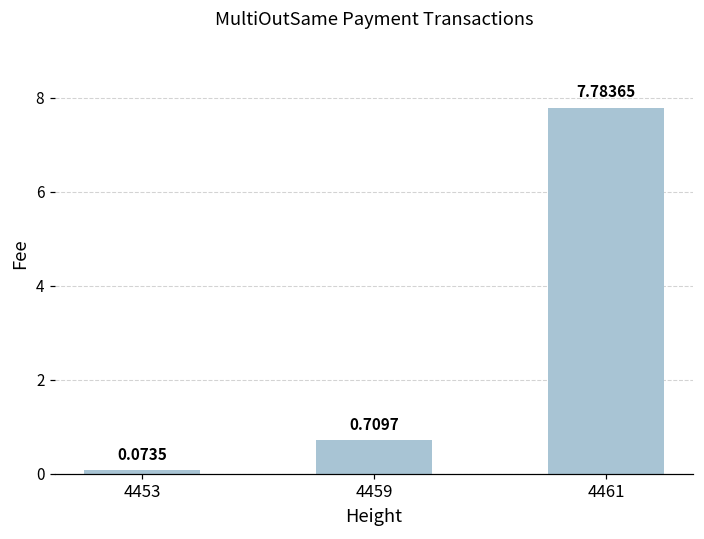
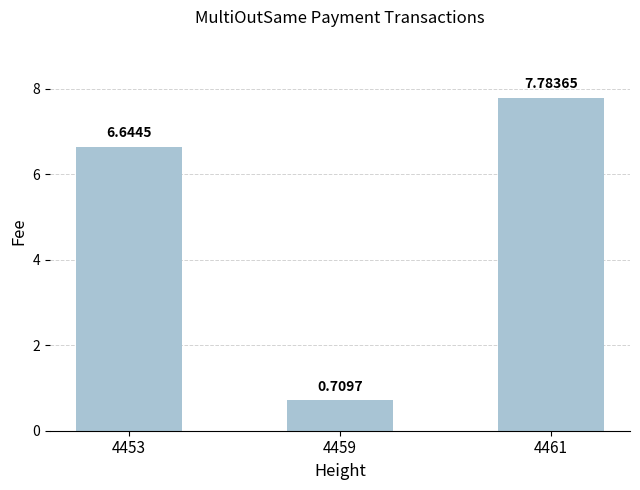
  {
-   "4453": 0.0735,
+   "4453": 6.6445,
    "4459": 0.7097,
    "4461": 7.78365
  }
